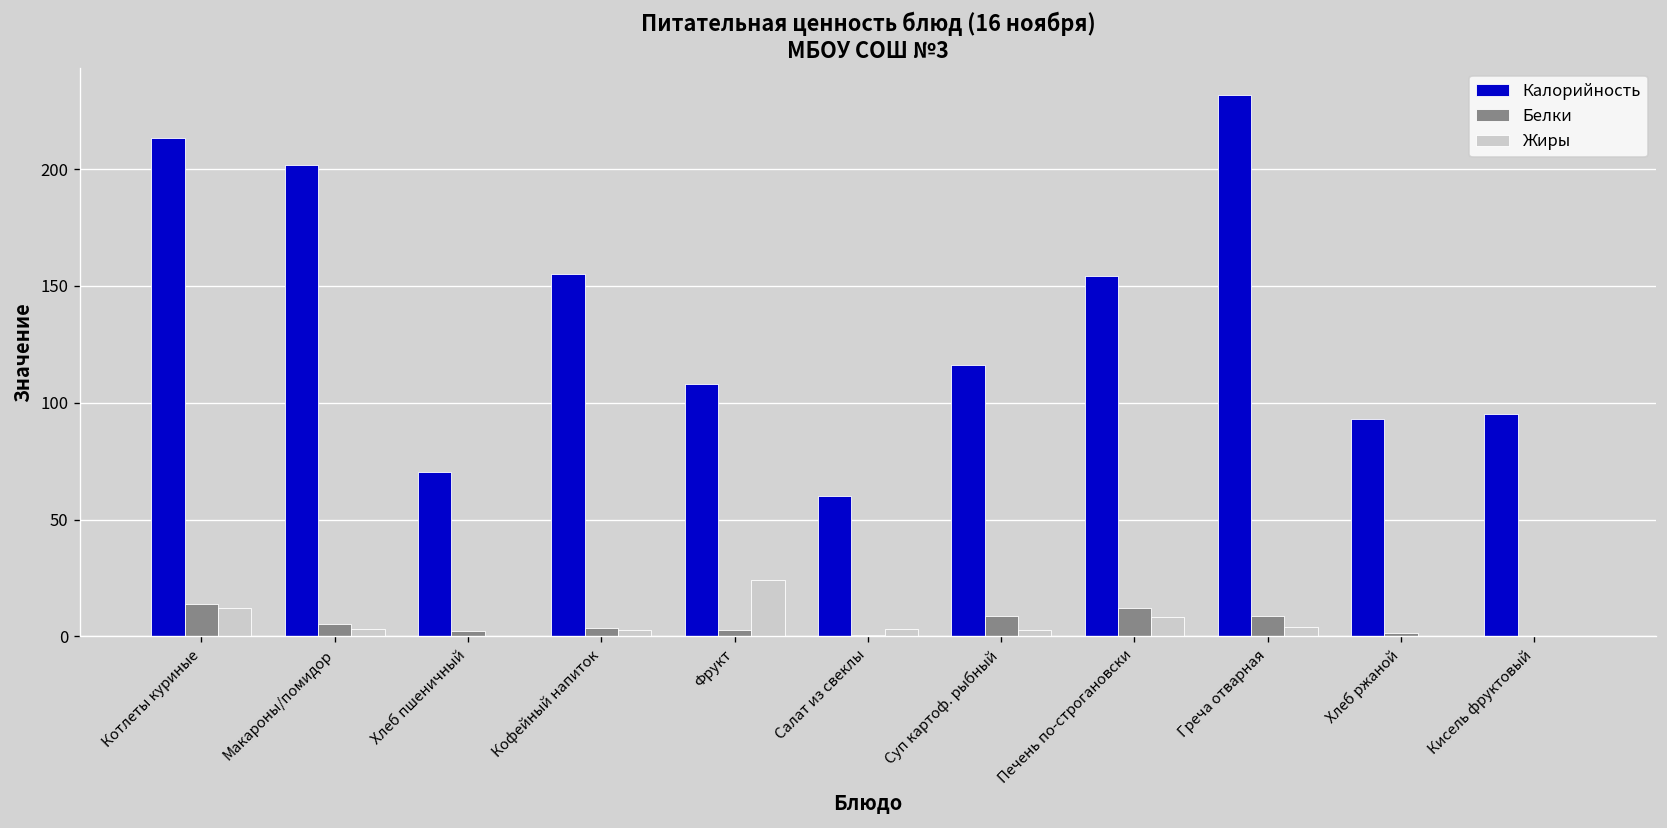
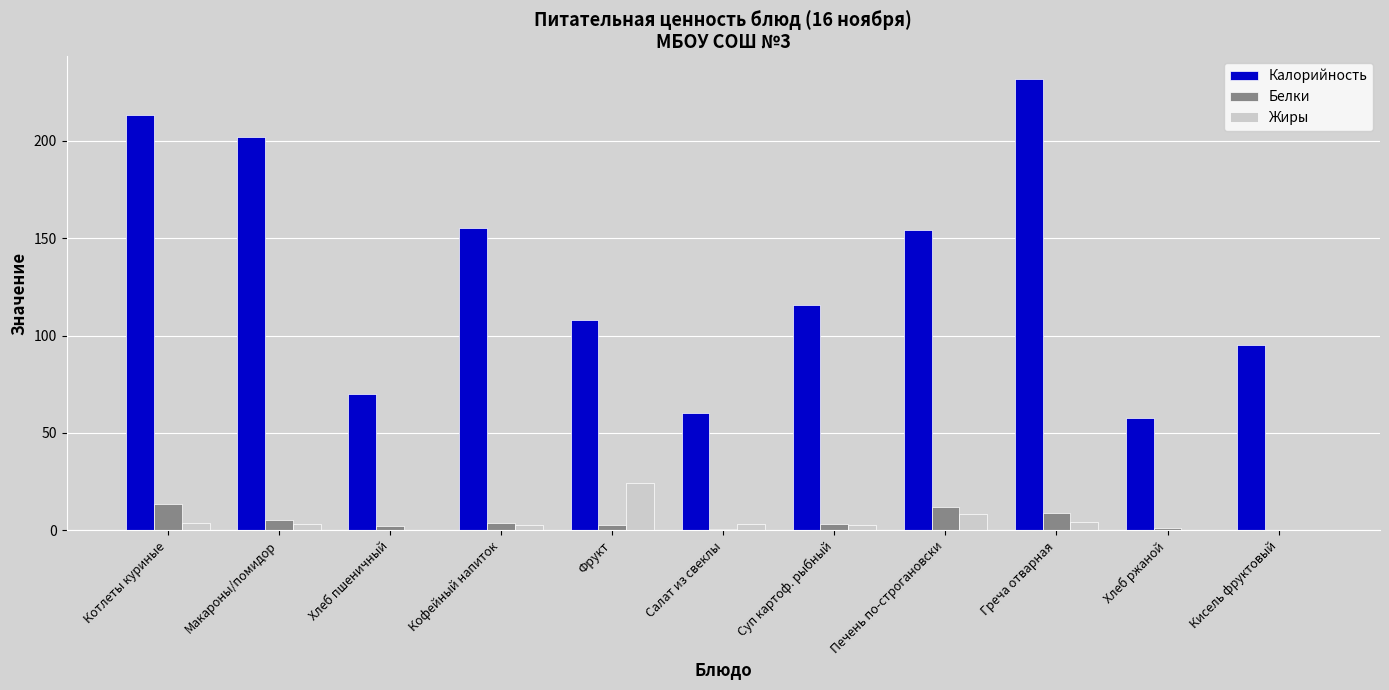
  {
    "Калорийность": {
      "Котлеты куриные": 213,
      "Макароны/помидор": 202,
      "Хлеб пшеничный": 70,
      "Кофейный напиток": 155,
      "Фрукт": 108,
      "Салат из свеклы": 60,
      "Суп картоф. рыбный": 116,
      "Печень по-строгановски": 154,
      "Греча отварная": 232,
-     "Хлеб ржаной": 93,
+     "Хлеб ржаной": 57,
      "Кисель фруктовый": 95
    },
    "Белки": {
      "Котлеты куриные": 14,
      "Макароны/помидор": 5,
      "Хлеб пшеничный": 2,
      "Кофейный напиток": 4,
      "Фрукт": 3,
-     "Суп картоф. рыбный": 9,
+     "Суп картоф. рыбный": 3,
      "Печень по-строгановски": 12,
      "Греча отварная": 9,
      "Хлеб ржаной": 1
    },
    "Жиры": {
-     "Котлеты куриные": 12,
+     "Котлеты куриные": 4,
      "Макароны/помидор": 3,
      "Кофейный напиток": 3,
      "Фрукт": 24,
      "Салат из свеклы": 3,
      "Суп картоф. рыбный": 3,
      "Печень по-строгановски": 8,
      "Греча отварная": 4
    }
  }
